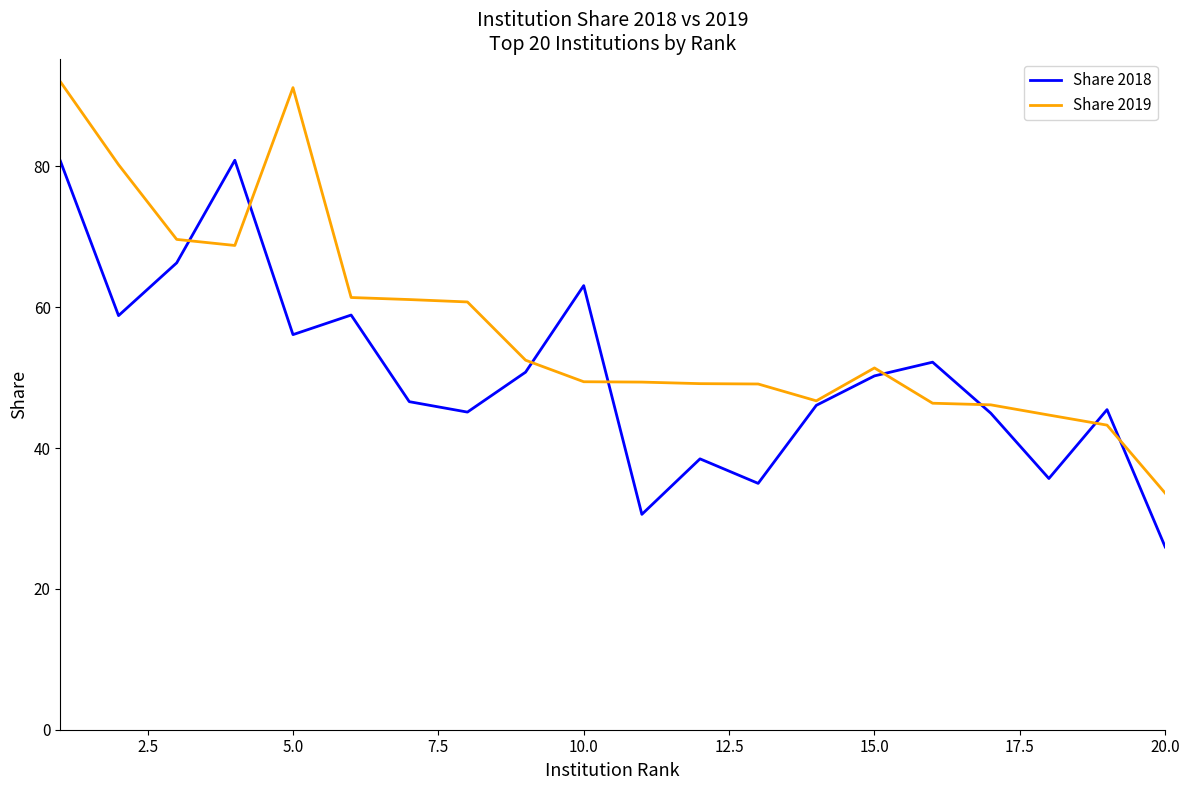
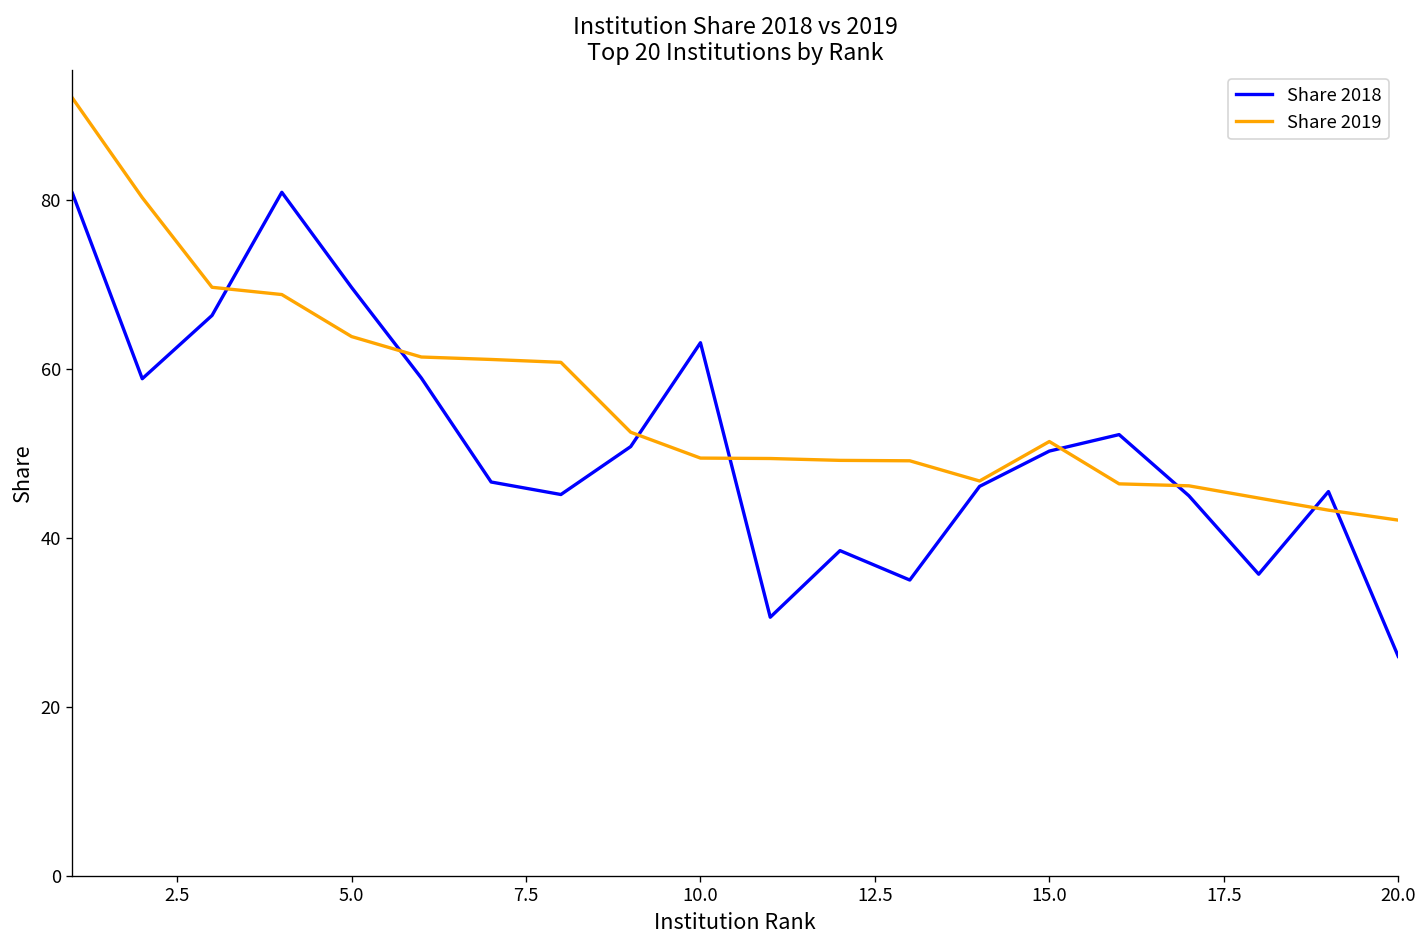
  {
    "Share 2018": {
-     "5.0": 56,
+     "5.0": 70,
      "10.0": 63,
      "15.0": 50,
      "20.0": 26
    },
    "Share 2019": {
-     "5.0": 91,
+     "5.0": 64,
      "10.0": 49,
      "15.0": 51,
-     "20.0": 34
+     "20.0": 42
    }
  }
